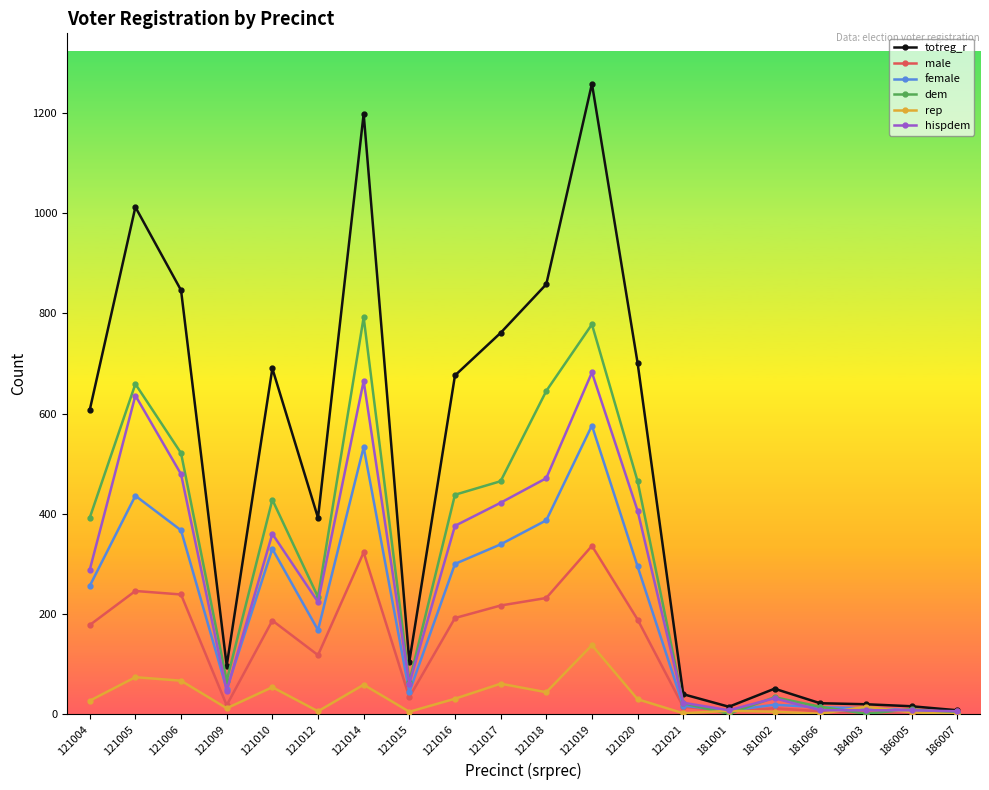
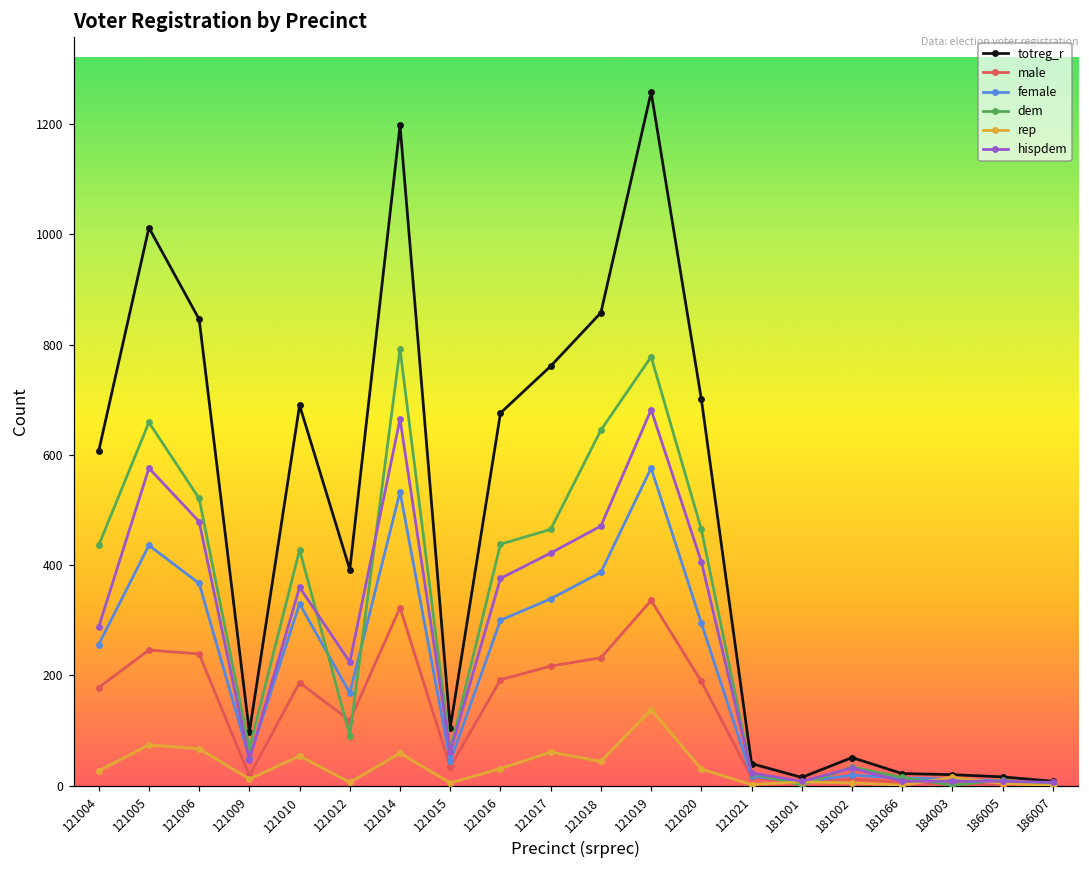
  {
    "totreg_r": {
      "121004": 610,
      "121005": 1010,
      "121006": 850,
      "121009": 100,
      "121010": 690,
      "121012": 390,
      "121014": 1200,
      "121015": 110,
      "121016": 680,
      "121017": 760,
      "121018": 860,
      "121019": 1260,
      "121020": 700,
      "121021": 40,
      "181001": 20,
      "181002": 50,
      "181066": 20,
      "184003": 20,
      "186005": 20
    },
    "male": {
      "121004": 180,
      "121005": 250,
      "121006": 240,
      "121009": 20,
      "121010": 190,
      "121012": 120,
      "121014": 320,
      "121015": 30,
      "121016": 190,
      "121017": 220,
      "121018": 230,
      "121019": 340,
      "121020": 190,
      "181002": 10
    },
    "female": {
      "121004": 260,
      "121005": 440,
      "121006": 370,
      "121010": 330,
      "121012": 170,
      "121014": 530,
      "121015": 40,
      "121016": 300,
      "121017": 340,
      "121018": 390,
      "121019": 580,
      "121020": 300,
      "181002": 20
    },
    "dem": {
-     "121004": 390,
+     "121004": 440,
      "121005": 660,
      "121006": 520,
      "121009": 70,
      "121010": 430,
-     "121012": 230,
+     "121012": 90,
      "121014": 790,
      "121016": 440,
      "121017": 470,
      "121018": 650,
      "121019": 780,
      "121020": 470
    },
    "rep": {
      "121004": 30,
      "121005": 70,
      "121006": 70,
      "121009": 10,
      "121010": 50,
      "121012": 10,
      "121014": 60,
      "121015": 10,
      "121016": 30,
      "121017": 60,
      "121018": 40,
      "121019": 140,
      "121020": 30,
      "121021": 0,
      "181002": 10
    },
    "hispdem": {
      "121004": 290,
-     "121005": 640,
+     "121005": 580,
      "121006": 480,
      "121010": 360,
      "121012": 220,
      "121014": 670,
      "121016": 380,
      "121017": 420,
      "121018": 470,
      "121019": 680,
      "121020": 410
    }
  }
